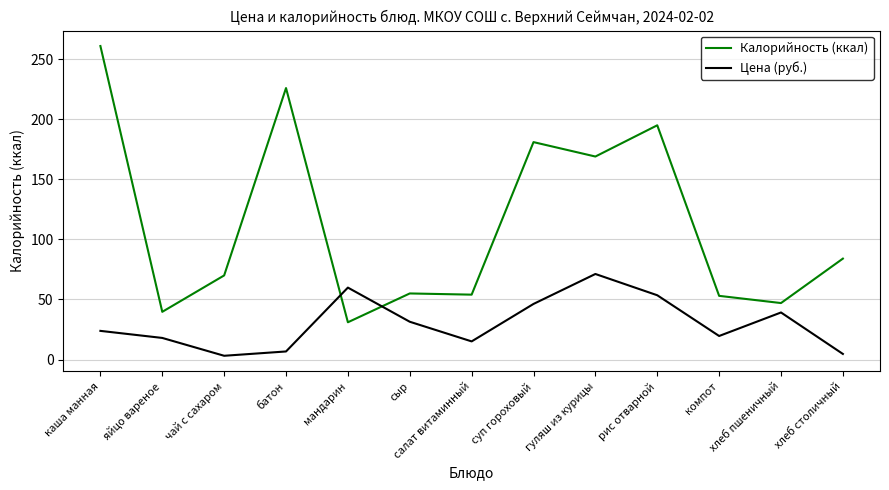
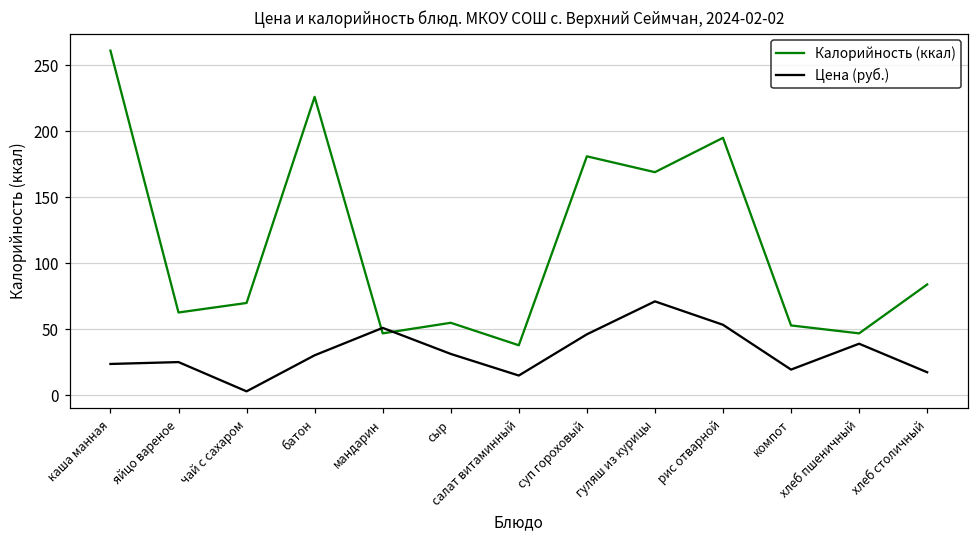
  {
    "Калорийность (ккал)": {
      "каша манная": 261,
-     "яйцо вареное": 40,
+     "яйцо вареное": 63,
      "чай с сахаром": 70,
      "батон": 226,
-     "мандарин": 31,
+     "мандарин": 47,
      "сыр": 55,
-     "салат витаминный": 54,
+     "салат витаминный": 38,
      "суп гороховый": 181,
      "гуляш из курицы": 169,
      "рис отварной": 195,
      "компот": 53,
      "хлеб пшеничный": 47,
      "хлеб столичный": 84
    },
    "Цена (руб.)": {
      "каша манная": 24,
-     "яйцо вареное": 18,
+     "яйцо вареное": 25,
      "чай с сахаром": 3,
-     "батон": 7,
-     "мандарин": 60,
+     "батон": 30,
+     "мандарин": 51,
      "сыр": 31,
      "салат витаминный": 15,
      "суп гороховый": 46,
      "гуляш из курицы": 71,
      "рис отварной": 54,
      "компот": 20,
      "хлеб пшеничный": 39,
-     "хлеб столичный": 5
+     "хлеб столичный": 18
    }
  }
